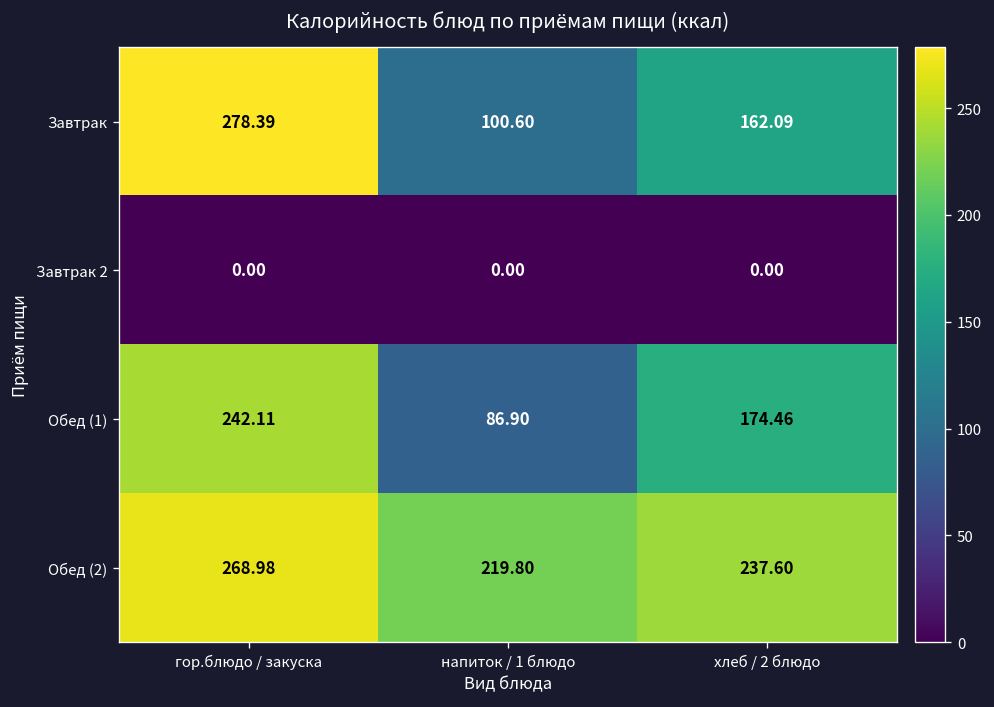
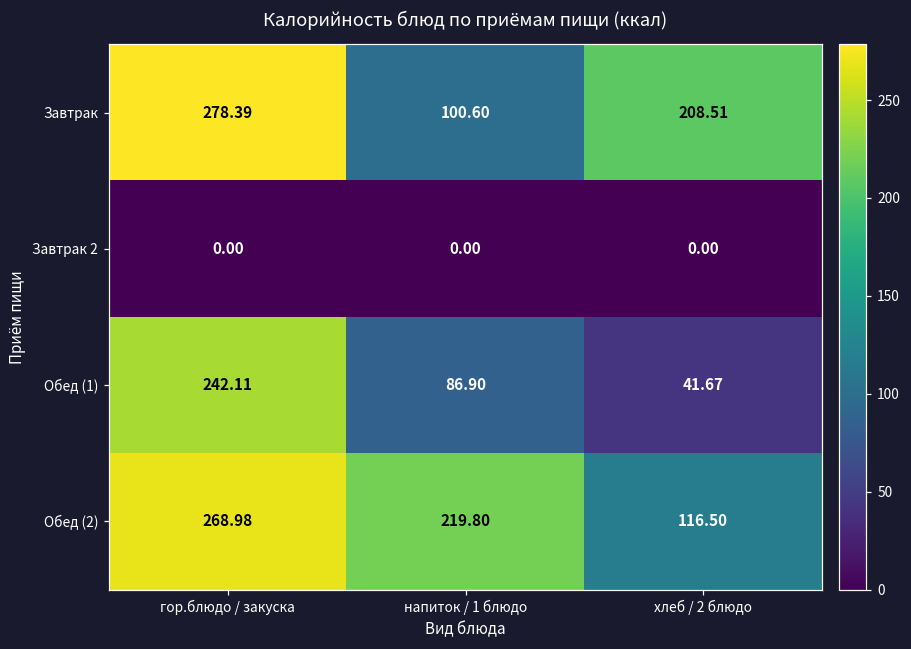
  {
    "Завтрак": {
      "гор.блюдо / закуска": 278.39,
      "напиток / 1 блюдо": 100.60,
-     "хлеб / 2 блюдо": 162.09
+     "хлеб / 2 блюдо": 208.51
    },
    "Завтрак 2": {
      "гор.блюдо / закуска": 0.00,
      "напиток / 1 блюдо": 0.00,
      "хлеб / 2 блюдо": 0.00
    },
    "Обед (1)": {
      "гор.блюдо / закуска": 242.11,
      "напиток / 1 блюдо": 86.90,
-     "хлеб / 2 блюдо": 174.46
+     "хлеб / 2 блюдо": 41.67
    },
    "Обед (2)": {
      "гор.блюдо / закуска": 268.98,
      "напиток / 1 блюдо": 219.80,
-     "хлеб / 2 блюдо": 237.60
+     "хлеб / 2 блюдо": 116.50
    }
  }
